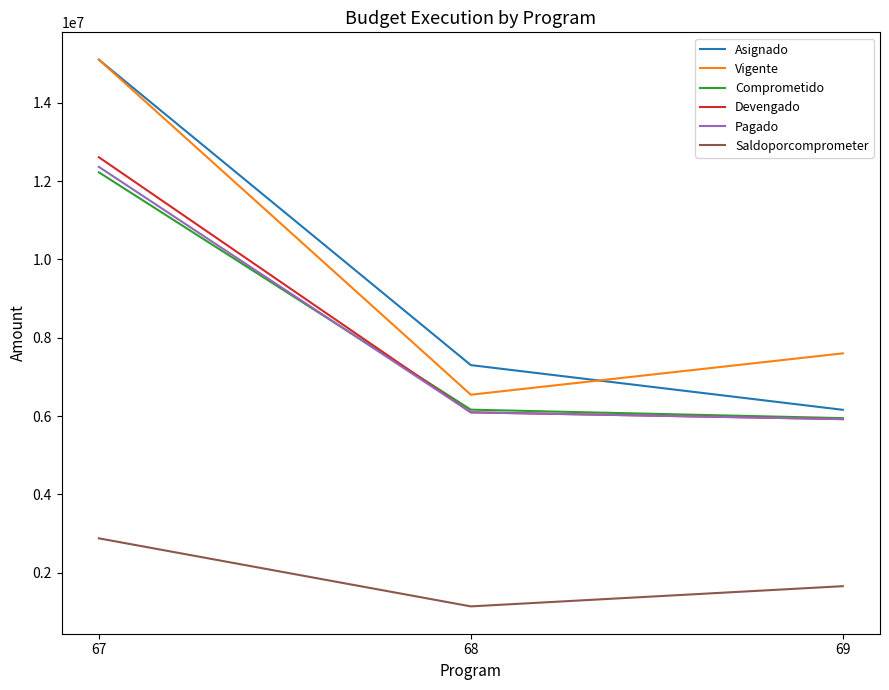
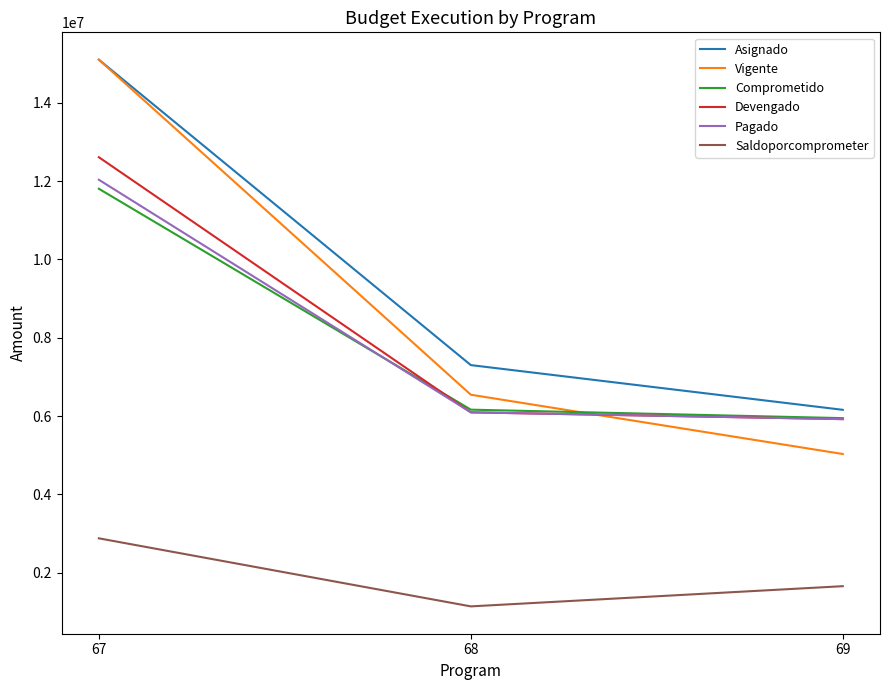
  {
    "Asignado": {
      "68": 7300000,
      "69": 6200000
    },
    "Vigente": {
      "68": 6500000,
-     "69": 7600000
+     "69": 5000000
    },
    "Comprometido": {
-     "67": 12200000,
+     "67": 11800000,
      "68": 6200000
    },
    "Devengado": {
      "67": 12600000
    },
    "Pagado": {
-     "67": 12400000
+     "67": 12000000
    },
    "Saldoporcomprometer": {
      "67": 2900000,
      "68": 1100000,
      "69": 1700000
    }
  }
